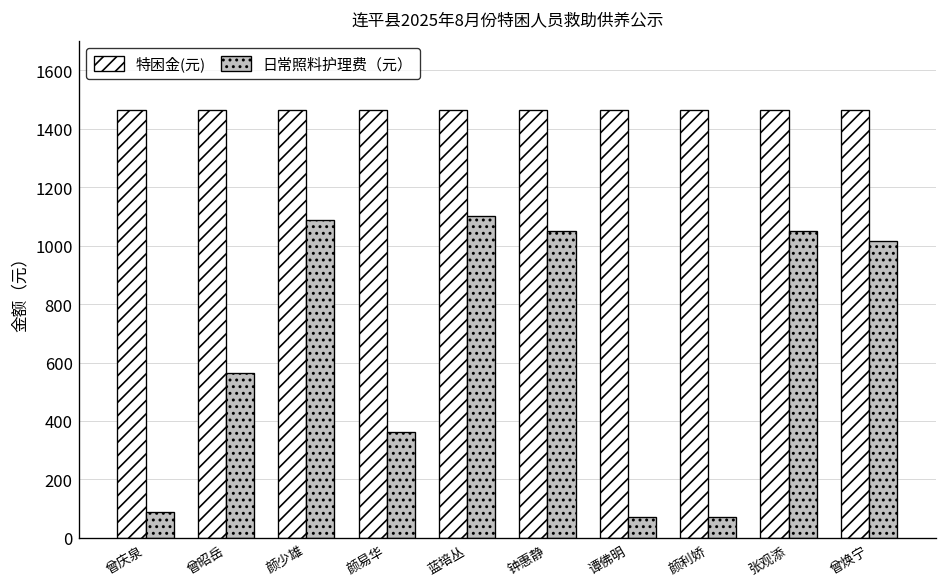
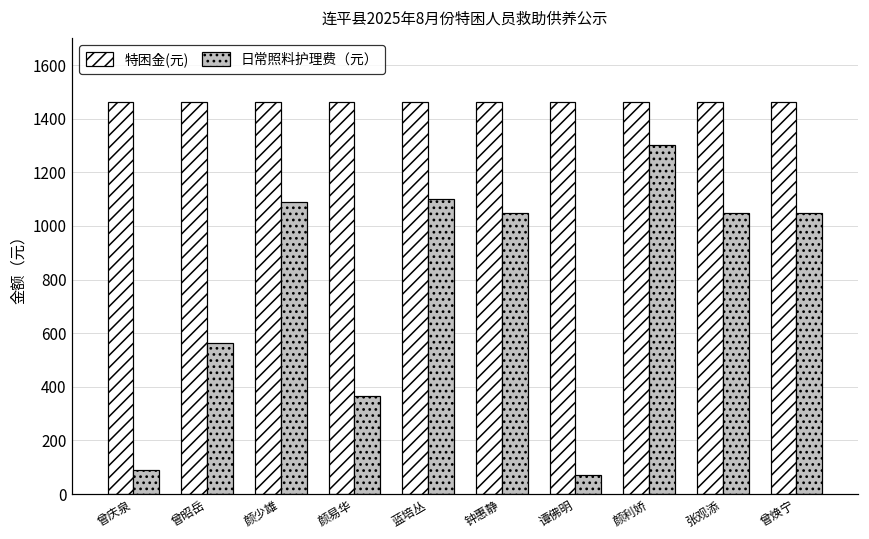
  {
    "特困金(元)": {
      "曾庆泉": 1460,
      "曾昭岳": 1460,
      "颜少雄": 1460,
      "颜易华": 1460,
      "蓝培丛": 1460,
      "钟惠静": 1460,
      "谭佛明": 1460,
      "颜利娇": 1460,
      "张观添": 1460,
      "曾焕宁": 1460
    },
    "日常照料护理费（元）": {
      "曾庆泉": 90,
      "曾昭岳": 560,
      "颜少雄": 1090,
      "颜易华": 360,
      "蓝培丛": 1100,
      "钟惠静": 1050,
      "谭佛明": 70,
-     "颜利娇": 70,
+     "颜利娇": 1300,
      "张观添": 1050,
-     "曾焕宁": 1010
+     "曾焕宁": 1050
    }
  }
